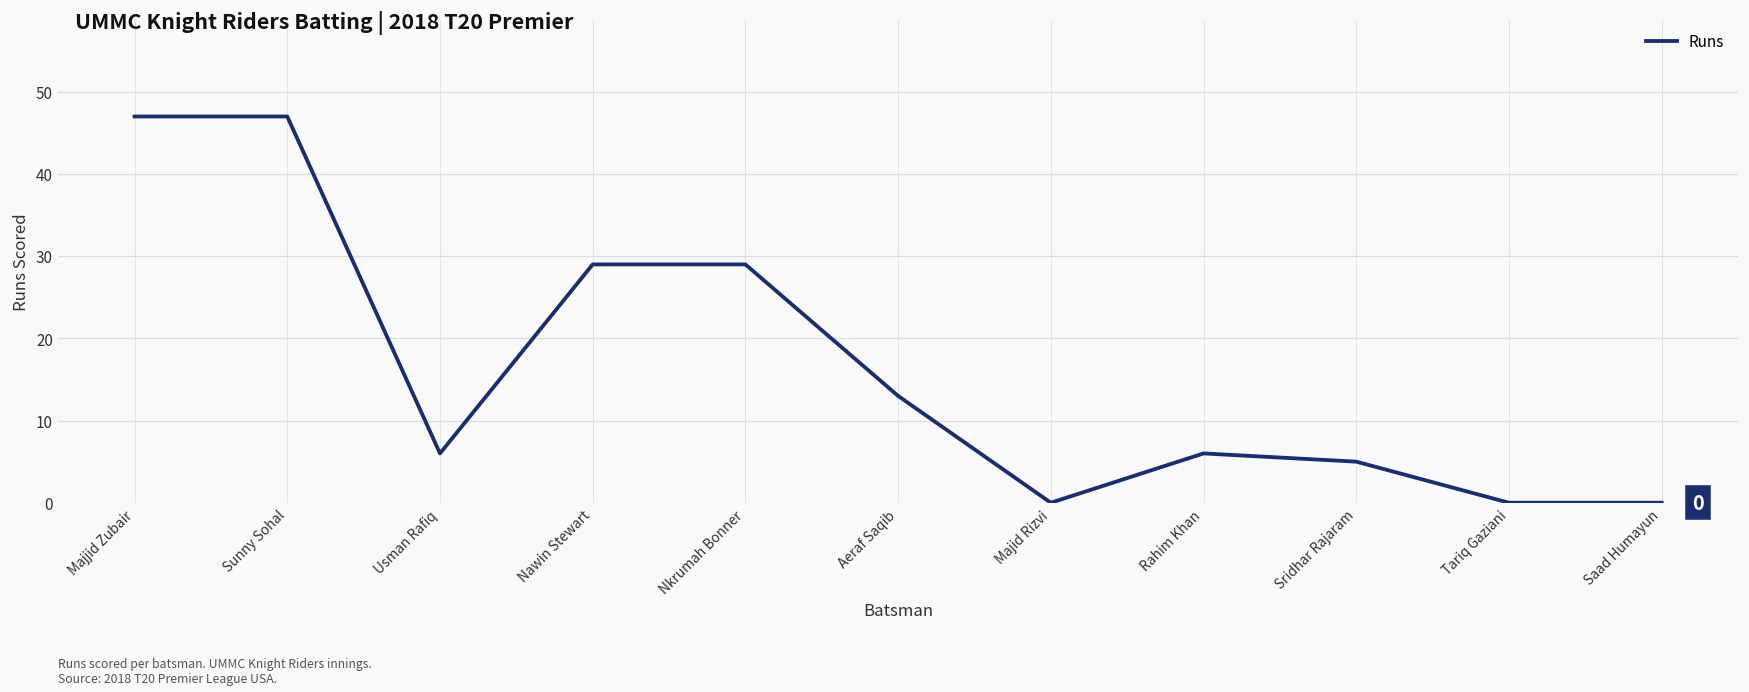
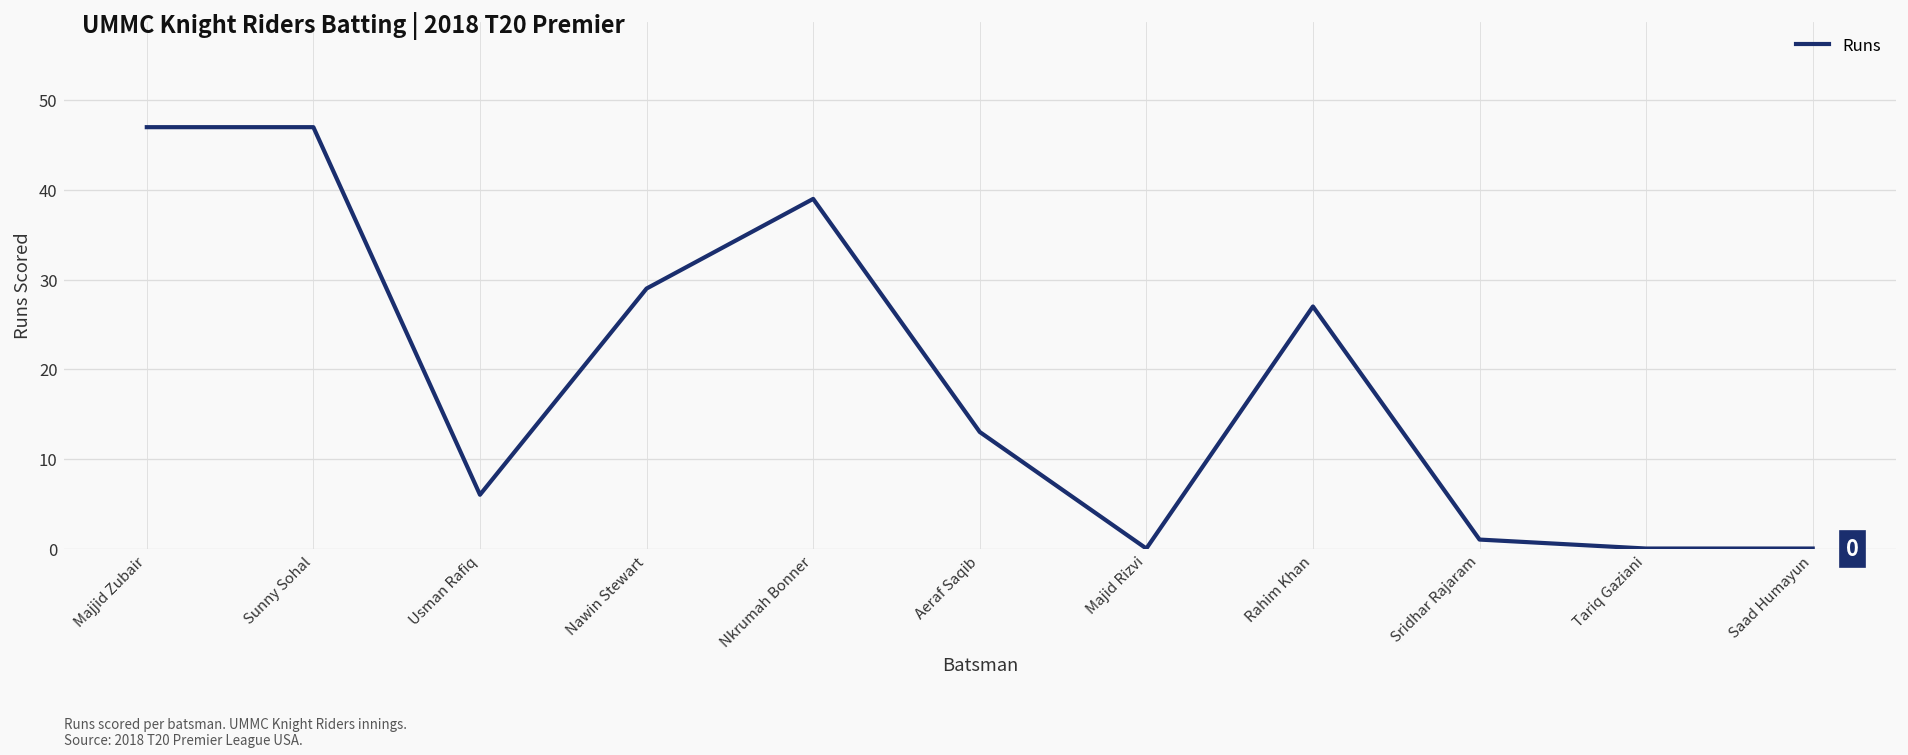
  {
    "Majjid Zubair": 47,
    "Sunny Sohal": 47,
    "Usman Rafiq": 6,
    "Nawin Stewart": 29,
-   "Nkrumah Bonner": 29,
+   "Nkrumah Bonner": 39,
    "Aeraf Saqib": 13,
    "Majid Rizvi": 0,
-   "Rahim Khan": 6,
-   "Sridhar Rajaram": 5,
+   "Rahim Khan": 27,
+   "Sridhar Rajaram": 1,
    "Tariq Gaziani": 0
  }
